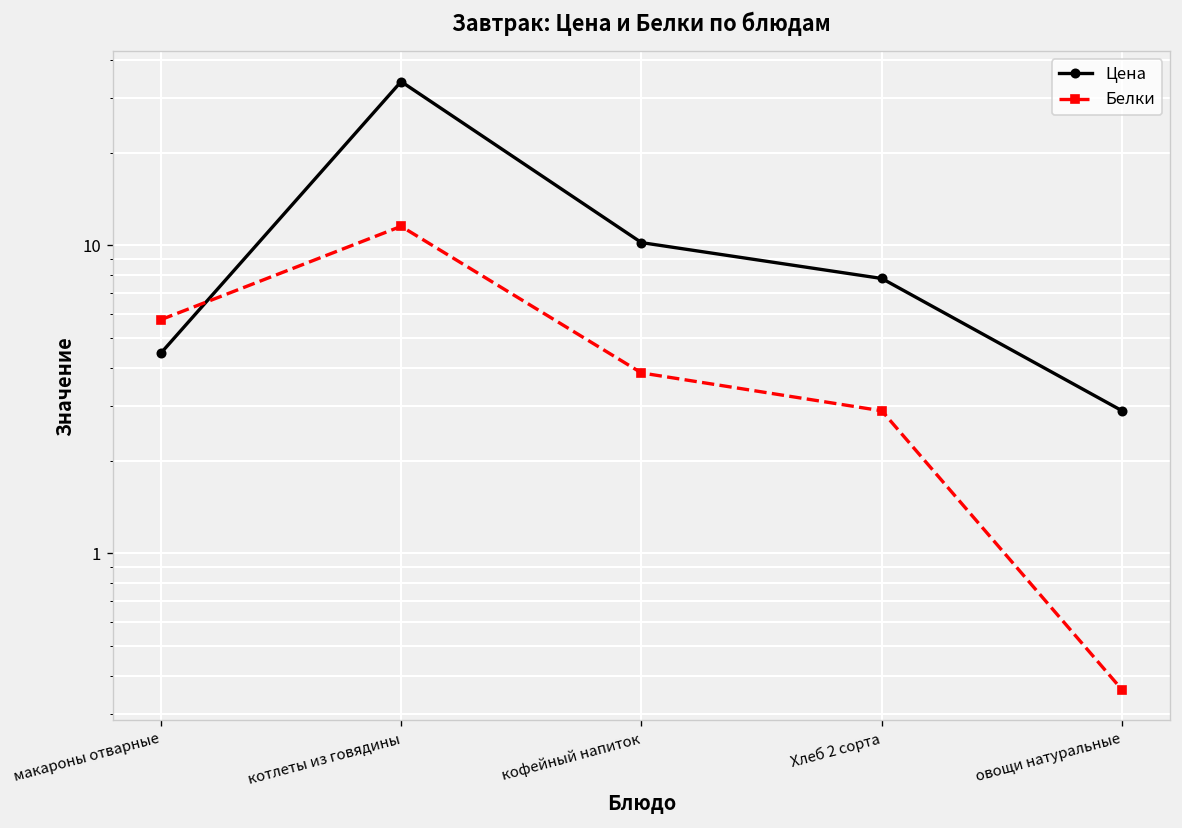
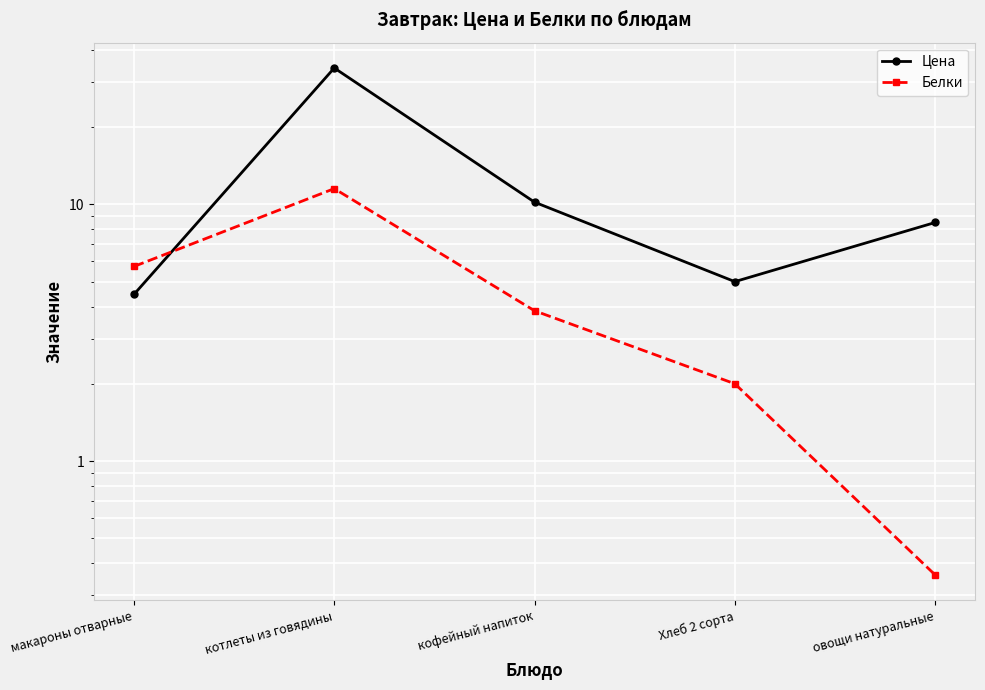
  {
    "Цена": {
      "макароны отварные": 4.5,
      "котлеты из говядины": 34,
      "кофейный напиток": 10.2,
-     "Хлеб 2 сорта": 7.8,
-     "овощи натуральные": 2.9
+     "Хлеб 2 сорта": 5.0,
+     "овощи натуральные": 8.5
    },
    "Белки": {
      "макароны отварные": 5.7,
      "котлеты из говядины": 12,
      "кофейный напиток": 3.9,
-     "Хлеб 2 сорта": 2.9,
+     "Хлеб 2 сорта": 2.0,
      "овощи натуральные": 0.36
    }
  }
